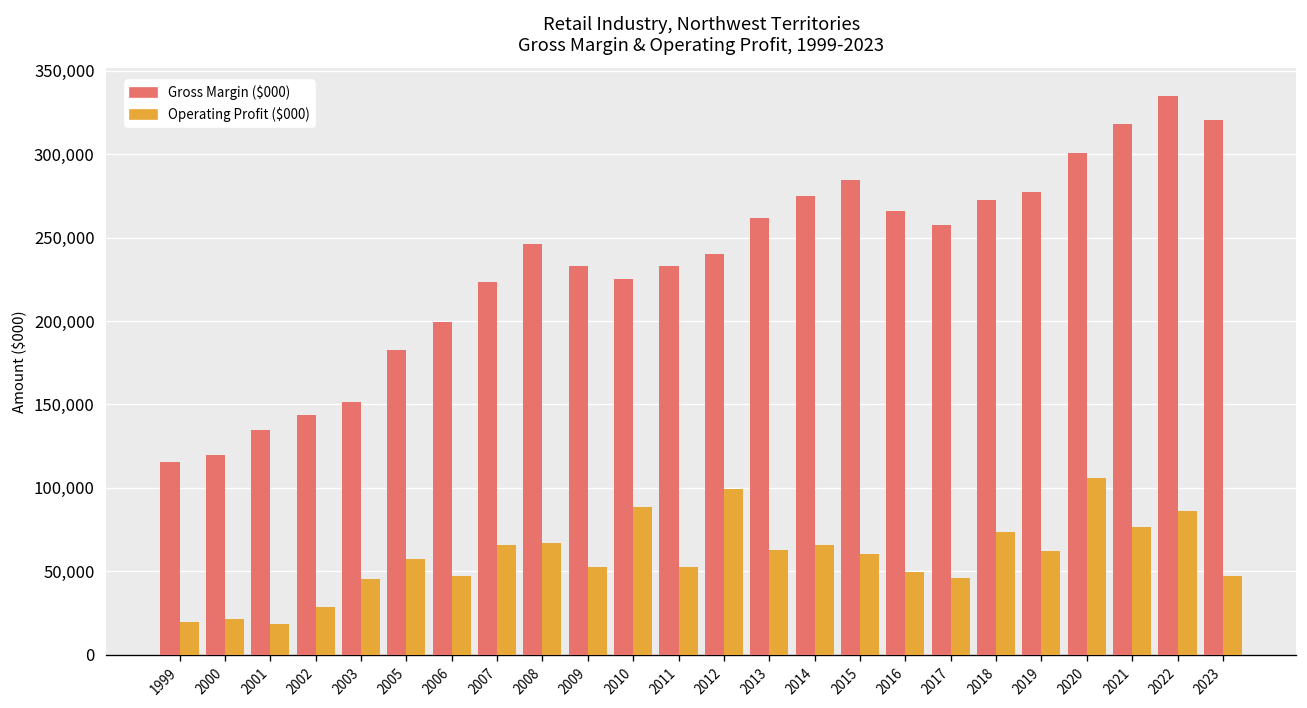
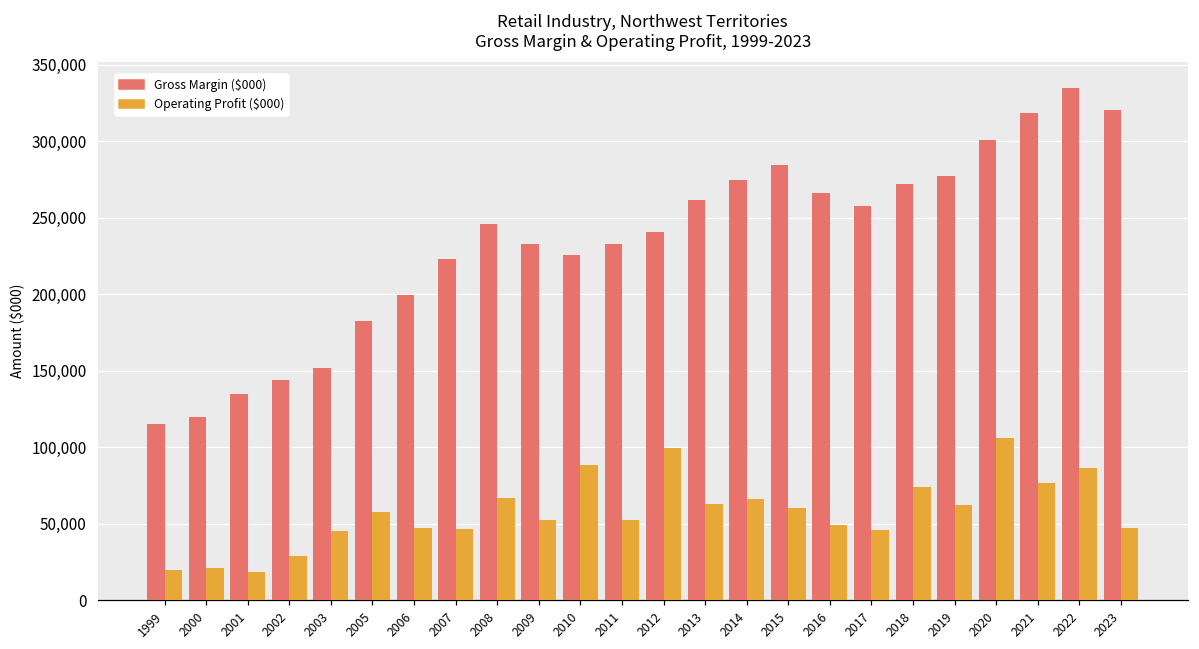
  {
    "Gross Margin ($000)": {
      "1999": "115,000",
      "2000": "120,000",
      "2001": "135,000",
      "2002": "144,000",
      "2003": "152,000",
      "2005": "183,000",
      "2006": "199,000",
      "2007": "223,000",
      "2008": "246,000",
      "2009": "233,000",
      "2010": "225,000",
      "2011": "233,000",
      "2012": "240,000",
      "2013": "262,000",
      "2014": "275,000",
      "2015": "284,000",
      "2016": "266,000",
      "2017": "258,000",
      "2018": "272,000",
      "2019": "277,000",
      "2020": "301,000",
      "2021": "318,000",
      "2022": "335,000",
      "2023": "320,000"
    },
    "Operating Profit ($000)": {
      "1999": "19,000",
      "2000": "21,000",
      "2001": "18,000",
      "2002": "29,000",
      "2003": "45,000",
      "2005": "57,000",
      "2006": "47,000",
-     "2007": "66,000",
+     "2007": "46,000",
      "2008": "67,000",
      "2009": "52,000",
      "2010": "88,000",
      "2011": "52,000",
      "2012": "100,000",
      "2013": "63,000",
      "2014": "66,000",
      "2015": "60,000",
      "2016": "49,000",
      "2017": "46,000",
      "2018": "74,000",
      "2019": "62,000",
      "2020": "106,000",
      "2021": "77,000",
      "2022": "86,000",
      "2023": "47,000"
    }
  }
